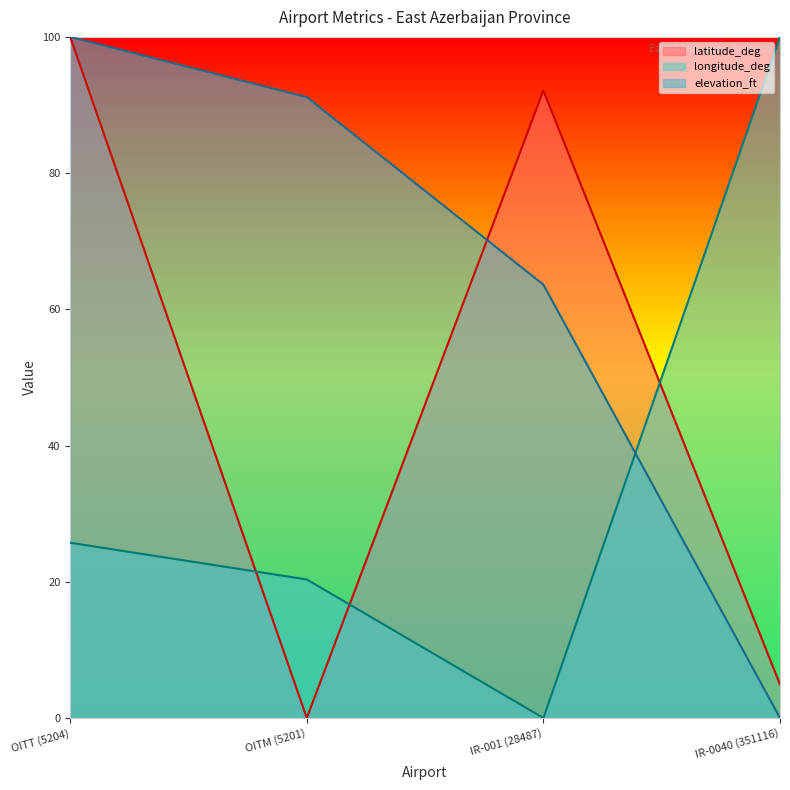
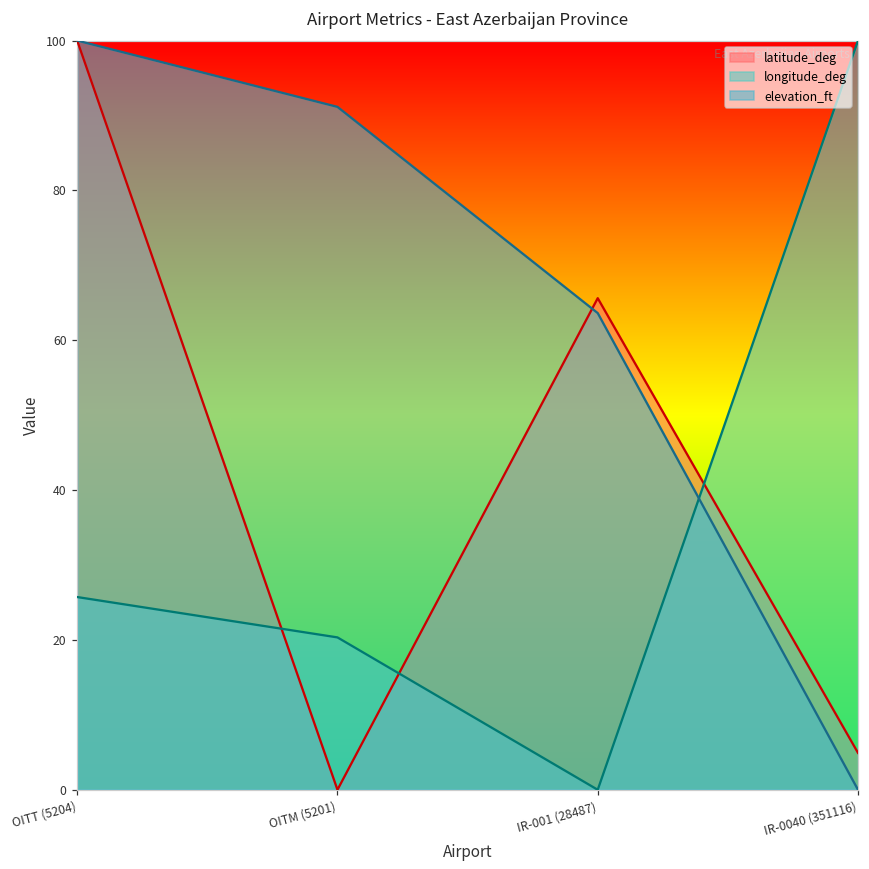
  {
    "latitude_deg": {
      "OITM (5201)": 0,
-     "IR-001 (28487)": 92,
+     "IR-001 (28487)": 66,
      "IR-0040 (351116)": 5
    }
  }
